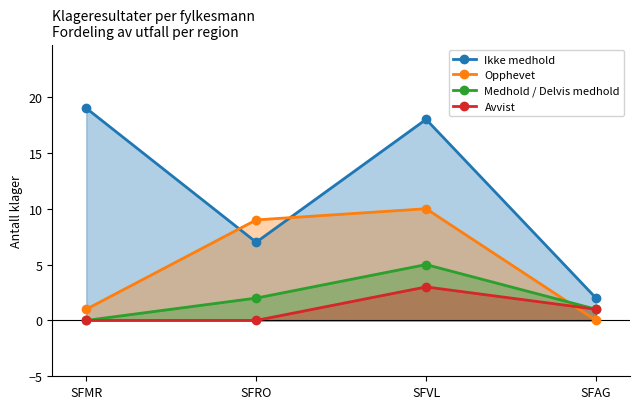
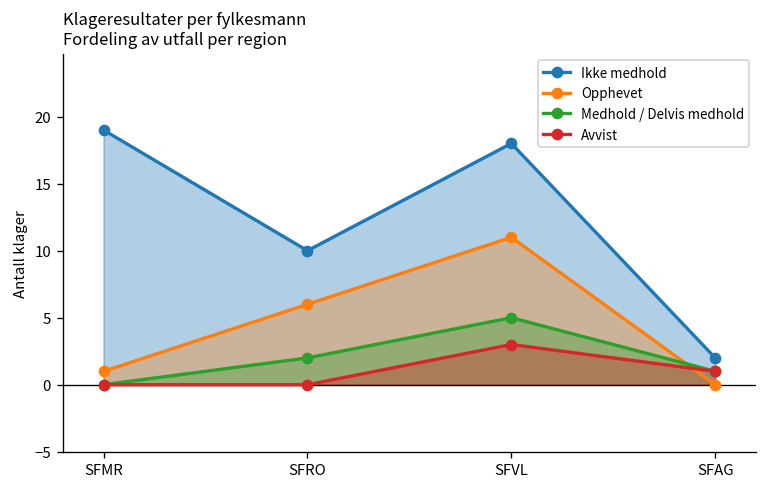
  {
    "Ikke medhold": {
      "SFMR": 19,
-     "SFRO": 7,
+     "SFRO": 10,
      "SFVL": 18,
      "SFAG": 2
    },
    "Opphevet": {
      "SFMR": 1,
-     "SFRO": 9,
-     "SFVL": 10,
+     "SFRO": 6,
+     "SFVL": 11,
      "SFAG": 0
    },
    "Medhold / Delvis medhold": {
      "SFRO": 2,
      "SFVL": 5
    },
    "Avvist": {
      "SFRO": 0,
      "SFVL": 3
    }
  }
